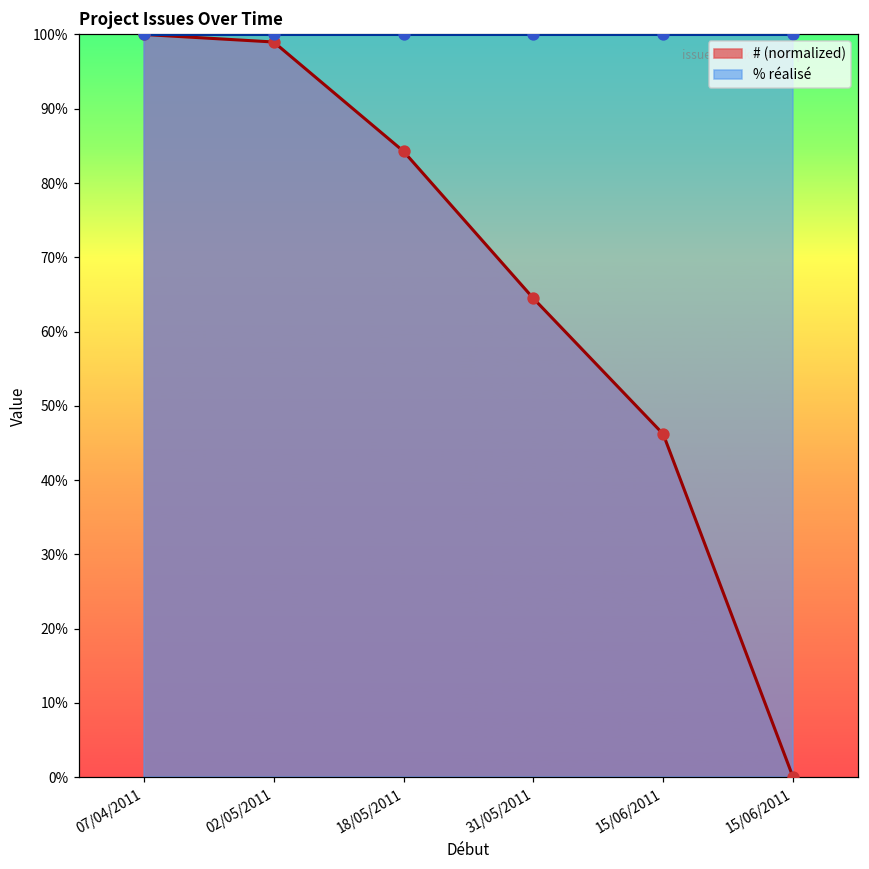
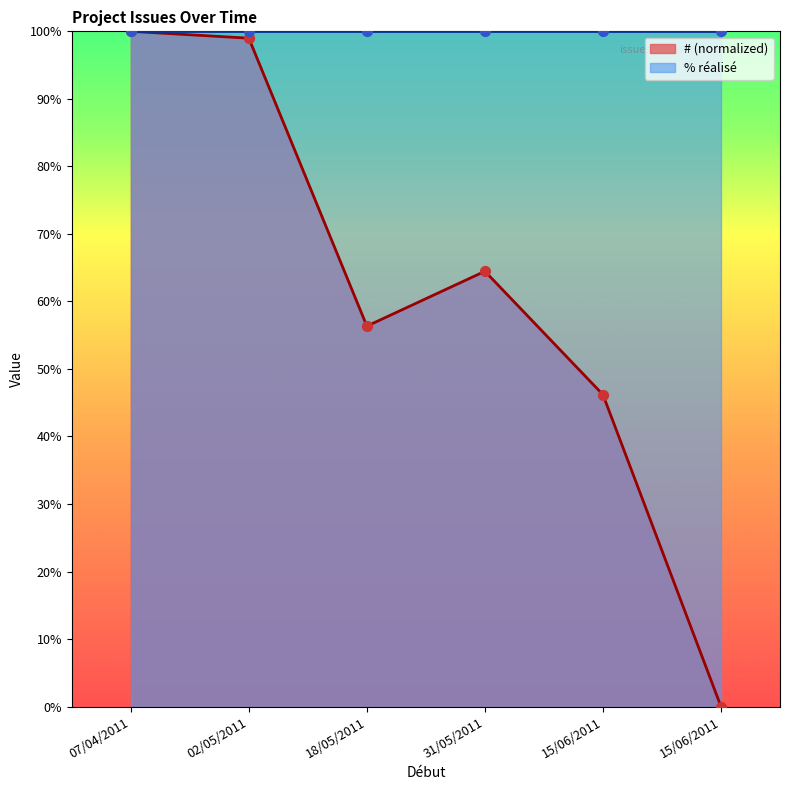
  {
    "# (normalized)": {
      "02/05/2011": "99%",
-     "18/05/2011": "84%",
+     "18/05/2011": "56%",
      "31/05/2011": "64%"
    },
    "% réalisé": {
      "02/05/2011": "100%",
      "18/05/2011": "100%",
      "31/05/2011": "100%"
    }
  }
